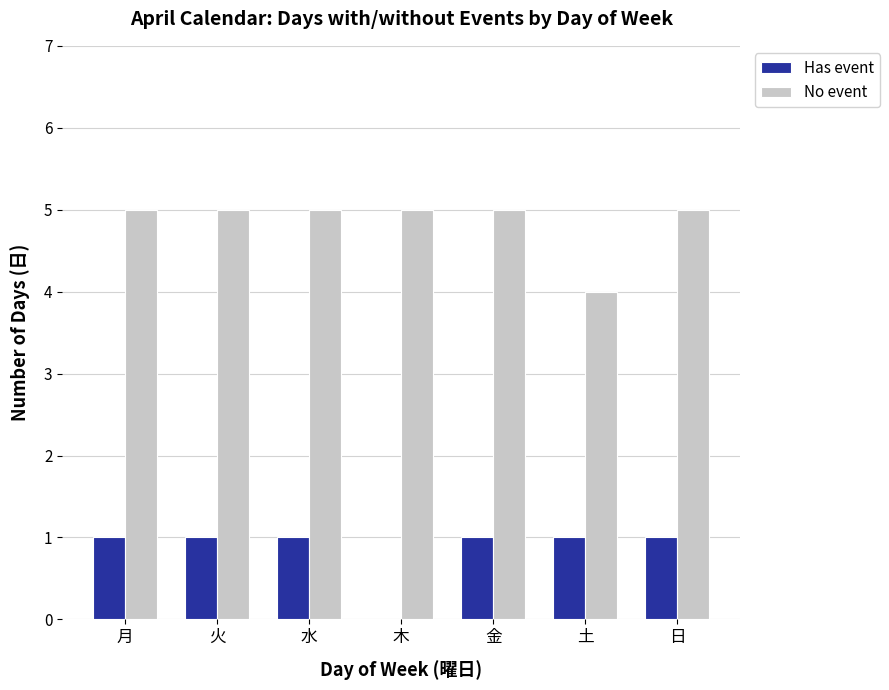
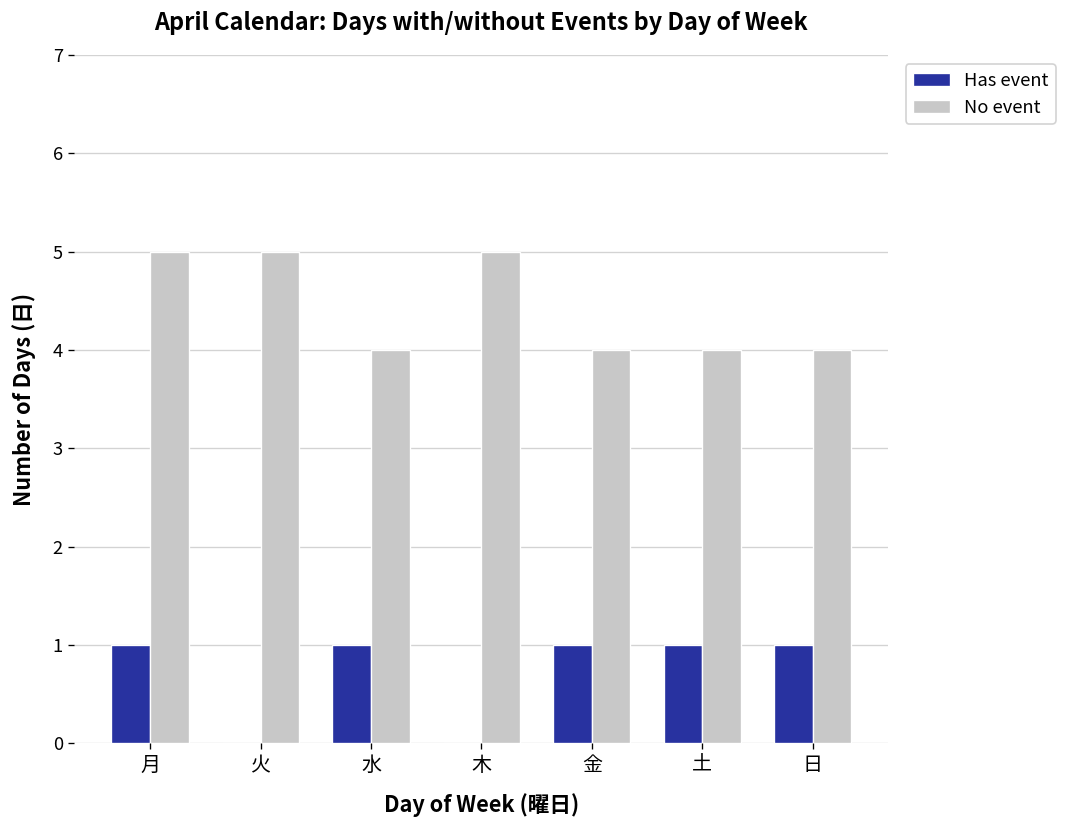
  {
    "Has event": {
      "月": 1,
-     "火": 1,
+     "火": 0,
      "水": 1,
      "木": 0,
      "金": 1,
      "土": 1,
      "日": 1
    },
    "No event": {
      "月": 5,
      "火": 5,
-     "水": 5,
+     "水": 4,
      "木": 5,
-     "金": 5,
+     "金": 4,
      "土": 4,
-     "日": 5
+     "日": 4
    }
  }
